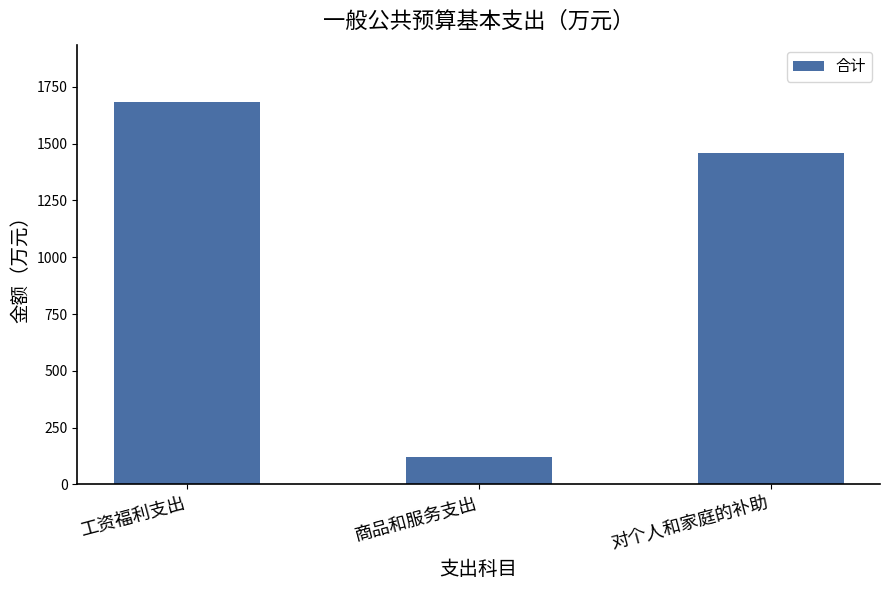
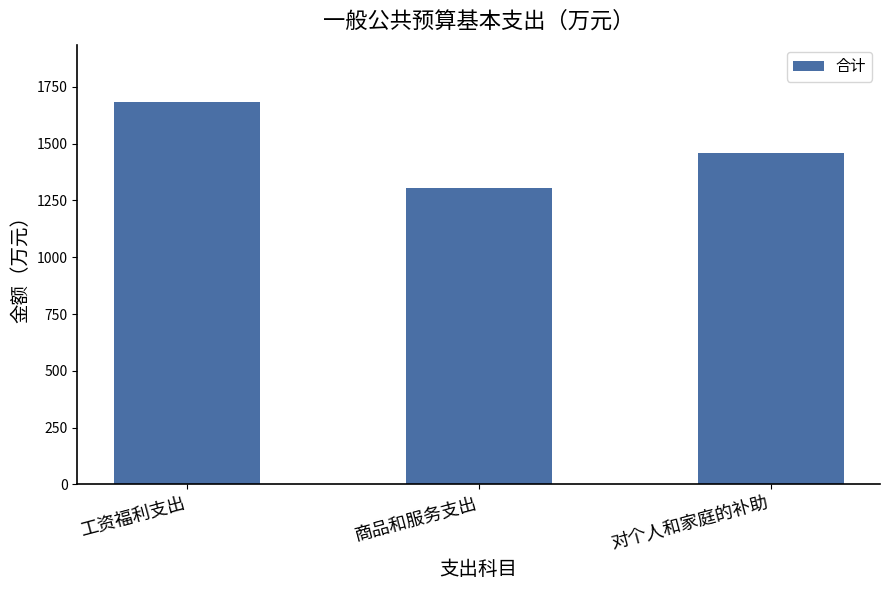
  {
    "工资福利支出": 1680,
-   "商品和服务支出": 120,
+   "商品和服务支出": 1310,
    "对个人和家庭的补助": 1460
  }
